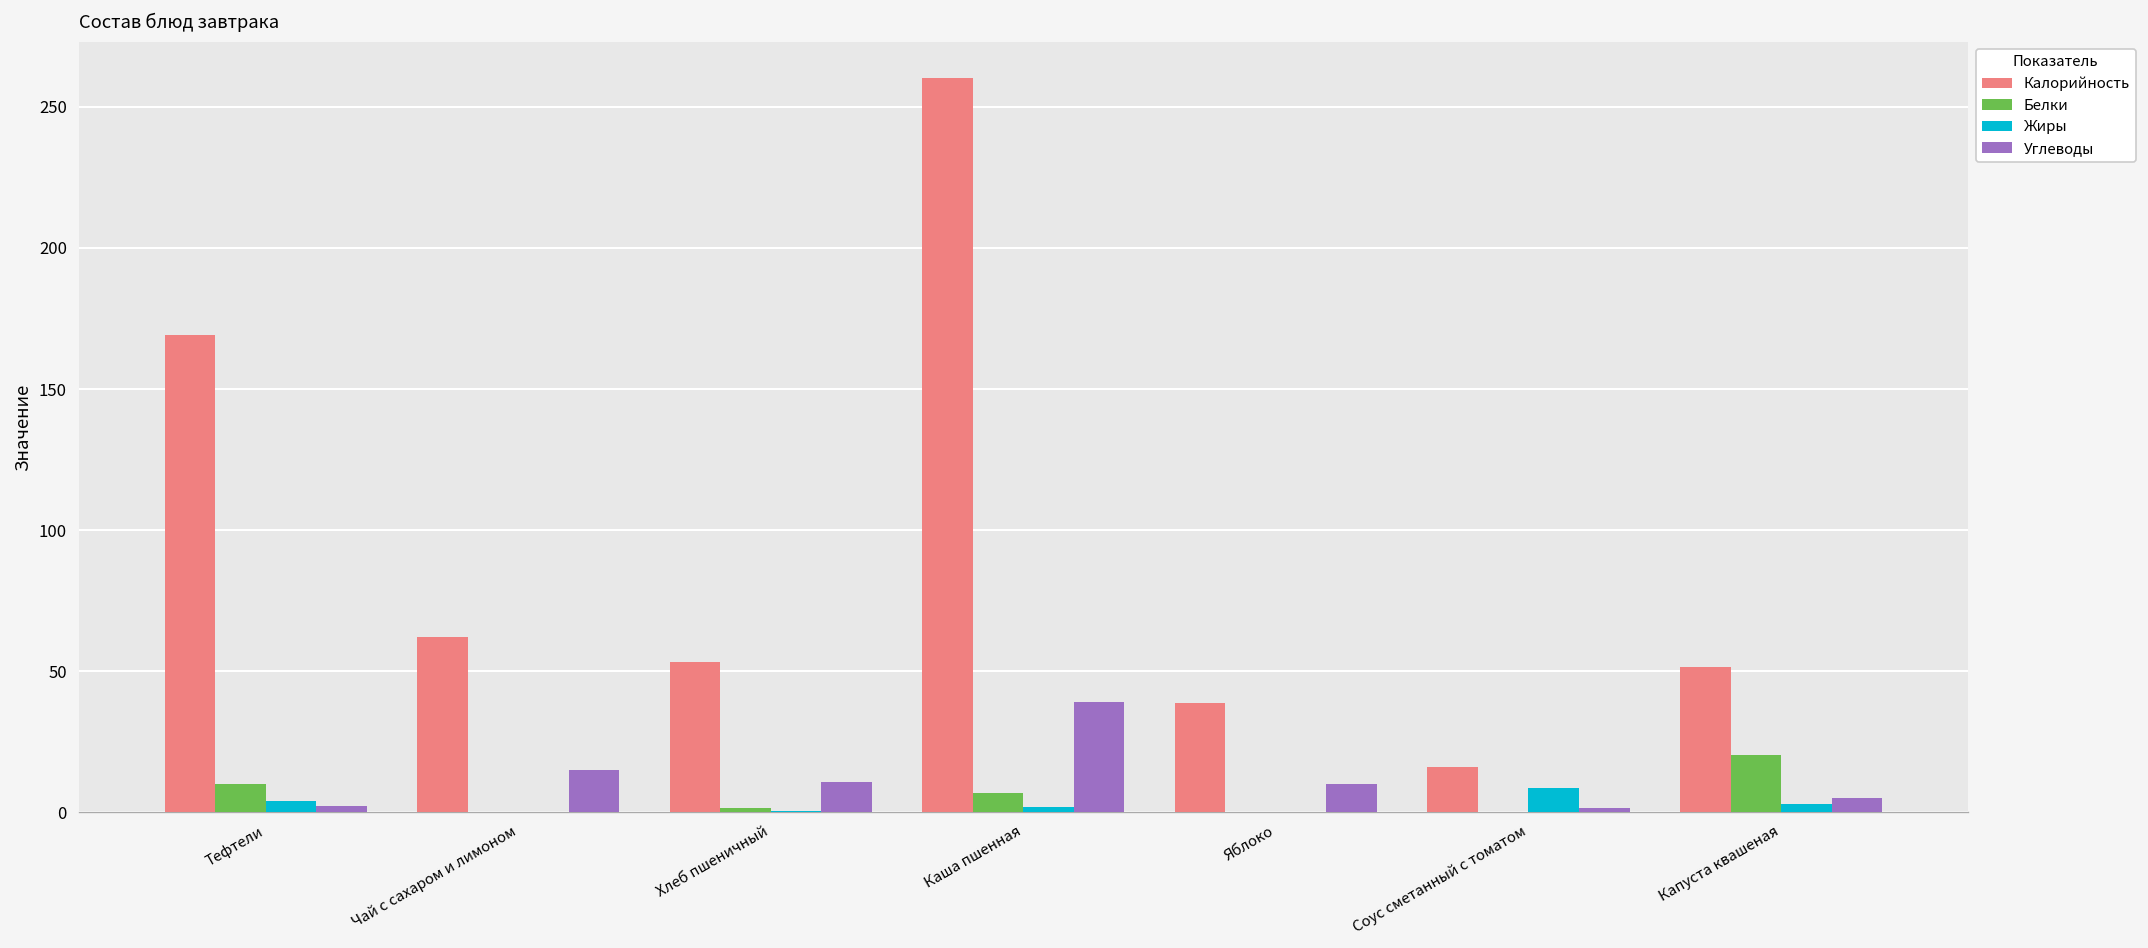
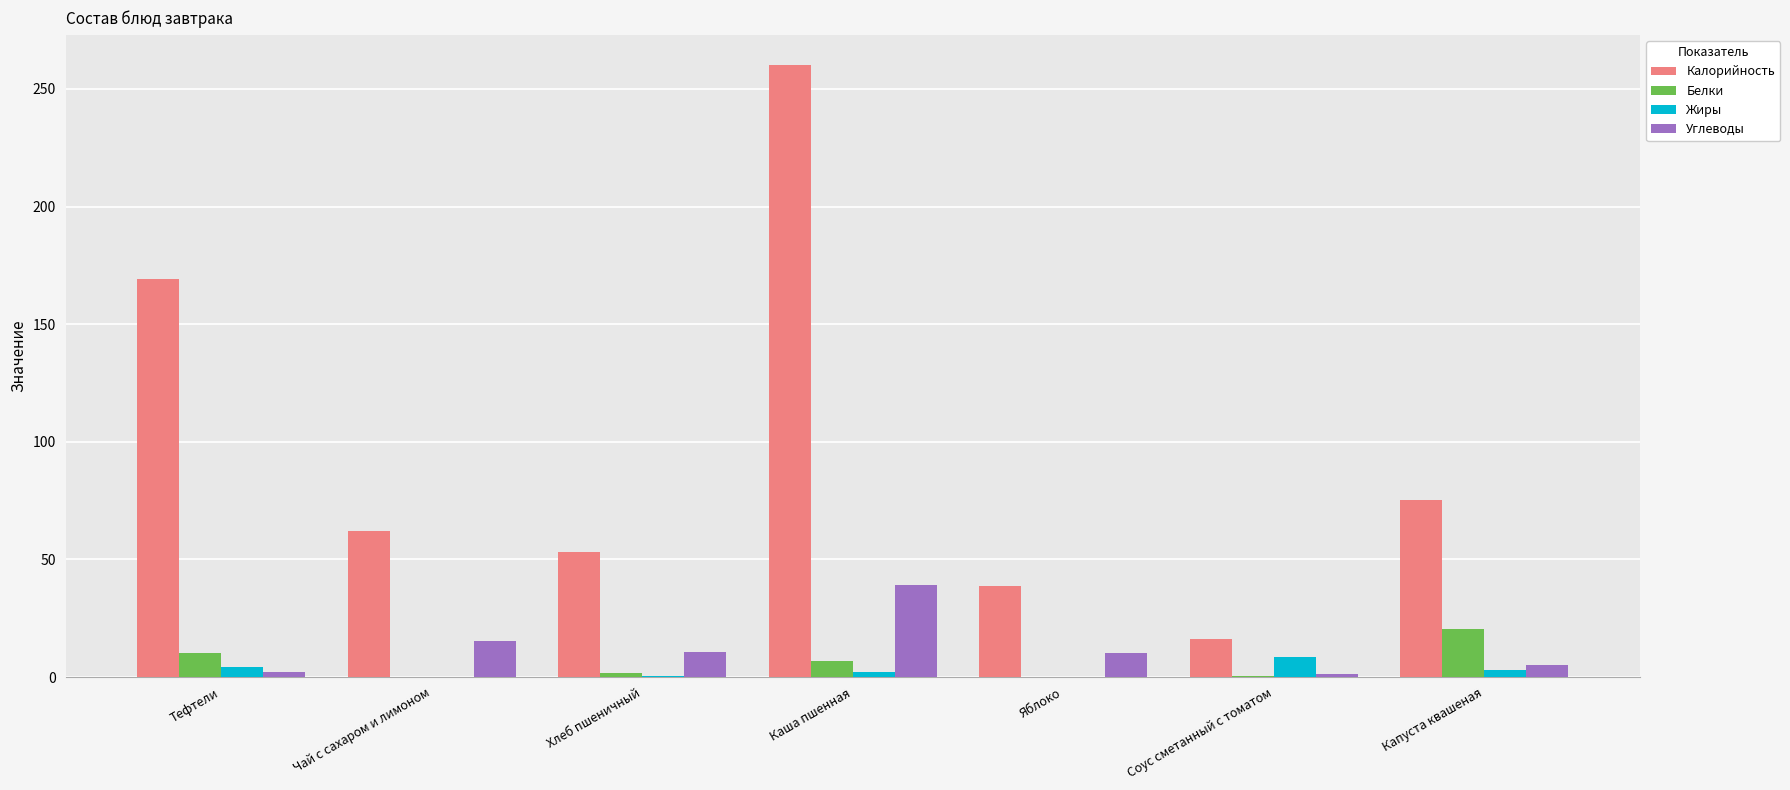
  {
    "Калорийность": {
      "Тефтели": 169,
      "Чай с сахаром и лимоном": 62,
      "Хлеб пшеничный": 53,
      "Каша пшенная": 260,
      "Яблоко": 39,
      "Соус сметанный с томатом": 16,
-     "Капуста квашеная": 51
+     "Капуста квашеная": 75
    },
    "Белки": {
      "Тефтели": 10,
      "Хлеб пшеничный": 2,
      "Каша пшенная": 7,
      "Капуста квашеная": 20
    },
    "Жиры": {
      "Тефтели": 4,
      "Каша пшенная": 2,
      "Яблоко": 0,
      "Соус сметанный с томатом": 9,
      "Капуста квашеная": 3
    },
    "Углеводы": {
      "Тефтели": 2,
      "Чай с сахаром и лимоном": 15,
      "Хлеб пшеничный": 11,
      "Каша пшенная": 39,
      "Яблоко": 10,
      "Соус сметанный с томатом": 1,
      "Капуста квашеная": 5
    }
  }
